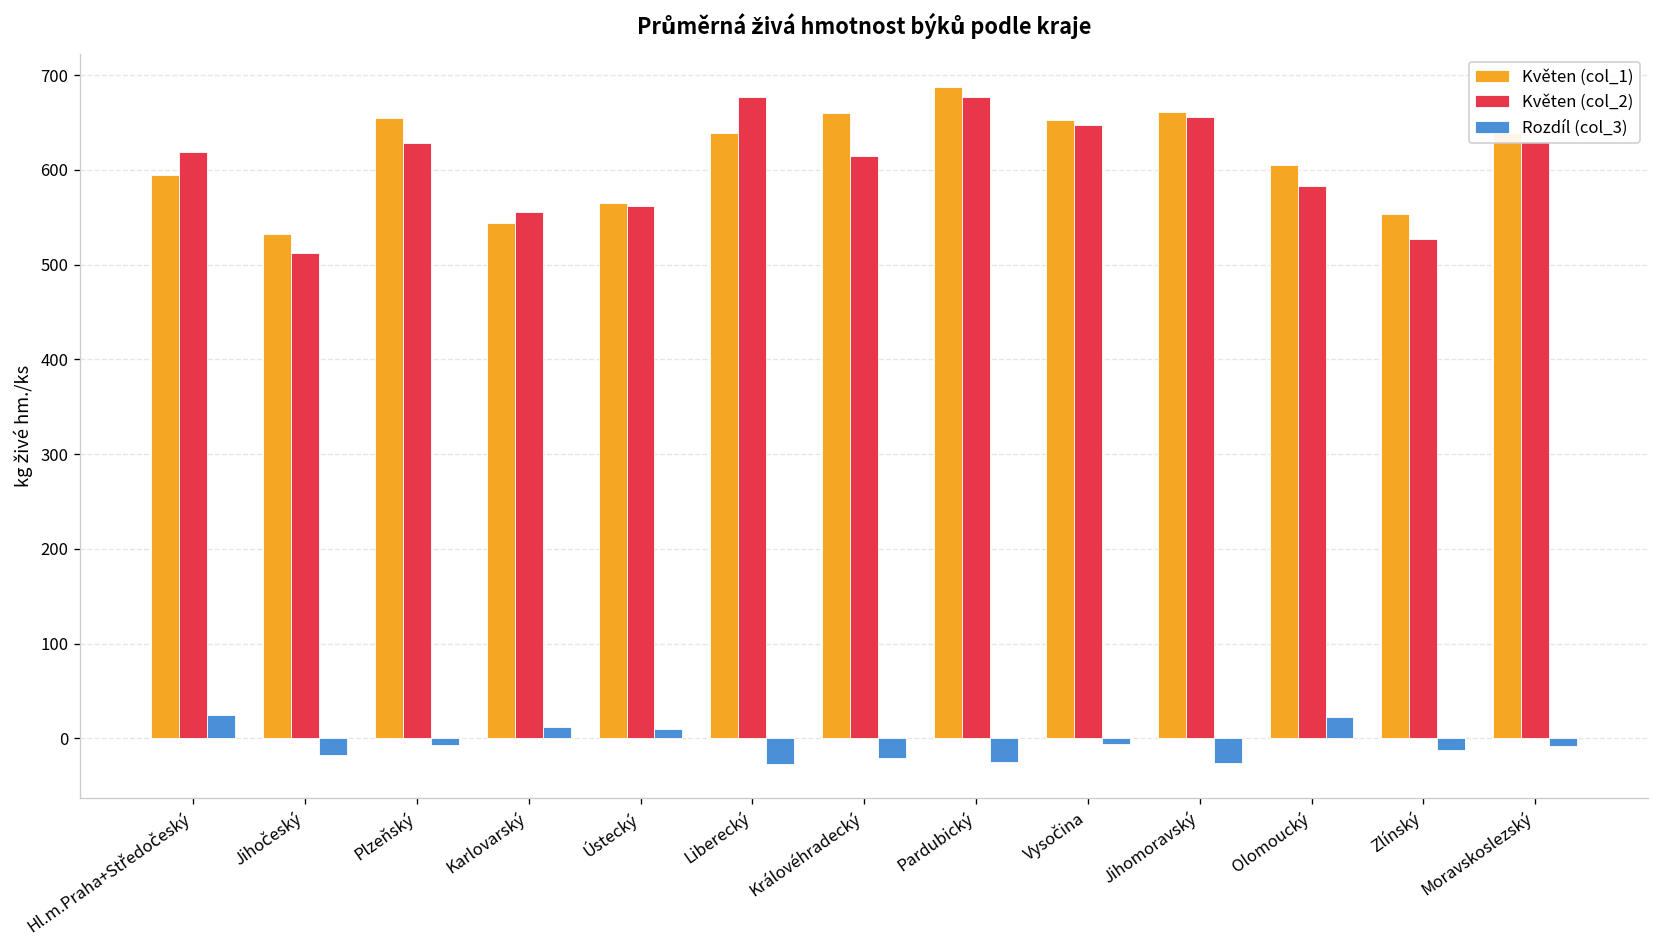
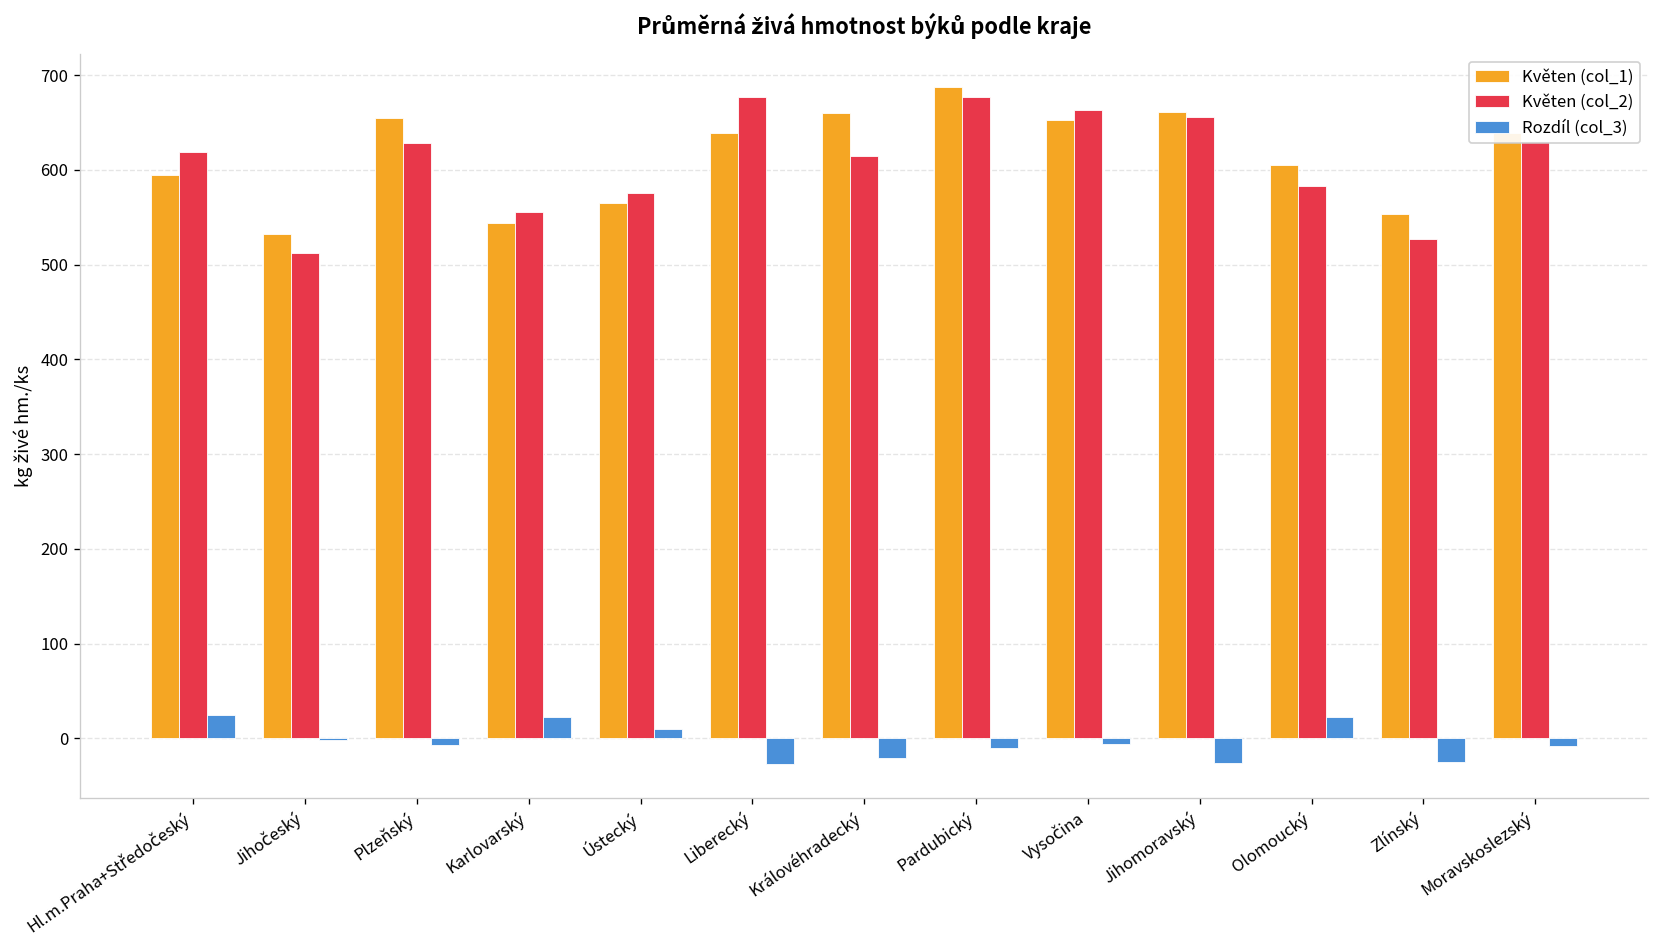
  {
    "Květen (col_1)": {
      "Hl.m.Praha+Středočeský": 590,
      "Jihočeský": 530,
      "Plzeňský": 650,
      "Karlovarský": 540,
      "Ústecký": 570,
      "Liberecký": 640,
      "Královéhradecký": 660,
      "Pardubický": 690,
      "Vysočina": 650,
      "Jihomoravský": 660,
      "Olomoucký": 600,
      "Zlínský": 550
    },
    "Květen (col_2)": {
      "Hl.m.Praha+Středočeský": 620,
      "Jihočeský": 510,
      "Plzeňský": 630,
      "Karlovarský": 560,
-     "Ústecký": 560,
+     "Ústecký": 580,
      "Liberecký": 680,
      "Královéhradecký": 610,
      "Pardubický": 680,
-     "Vysočina": 650,
+     "Vysočina": 660,
      "Jihomoravský": 660,
      "Olomoucký": 580,
      "Zlínský": 530
    },
    "Rozdíl (col_3)": {
      "Hl.m.Praha+Středočeský": 20,
-     "Jihočeský": -20,
+     "Jihočeský": 0,
      "Plzeňský": -10,
-     "Karlovarský": 10,
+     "Karlovarský": 20,
      "Ústecký": 10,
      "Liberecký": -30,
      "Královéhradecký": -20,
-     "Pardubický": -30,
+     "Pardubický": -10,
      "Vysočina": -10,
      "Jihomoravský": -30,
      "Olomoucký": 20,
-     "Zlínský": -10,
+     "Zlínský": -30,
      "Moravskoslezský": -10
    }
  }
